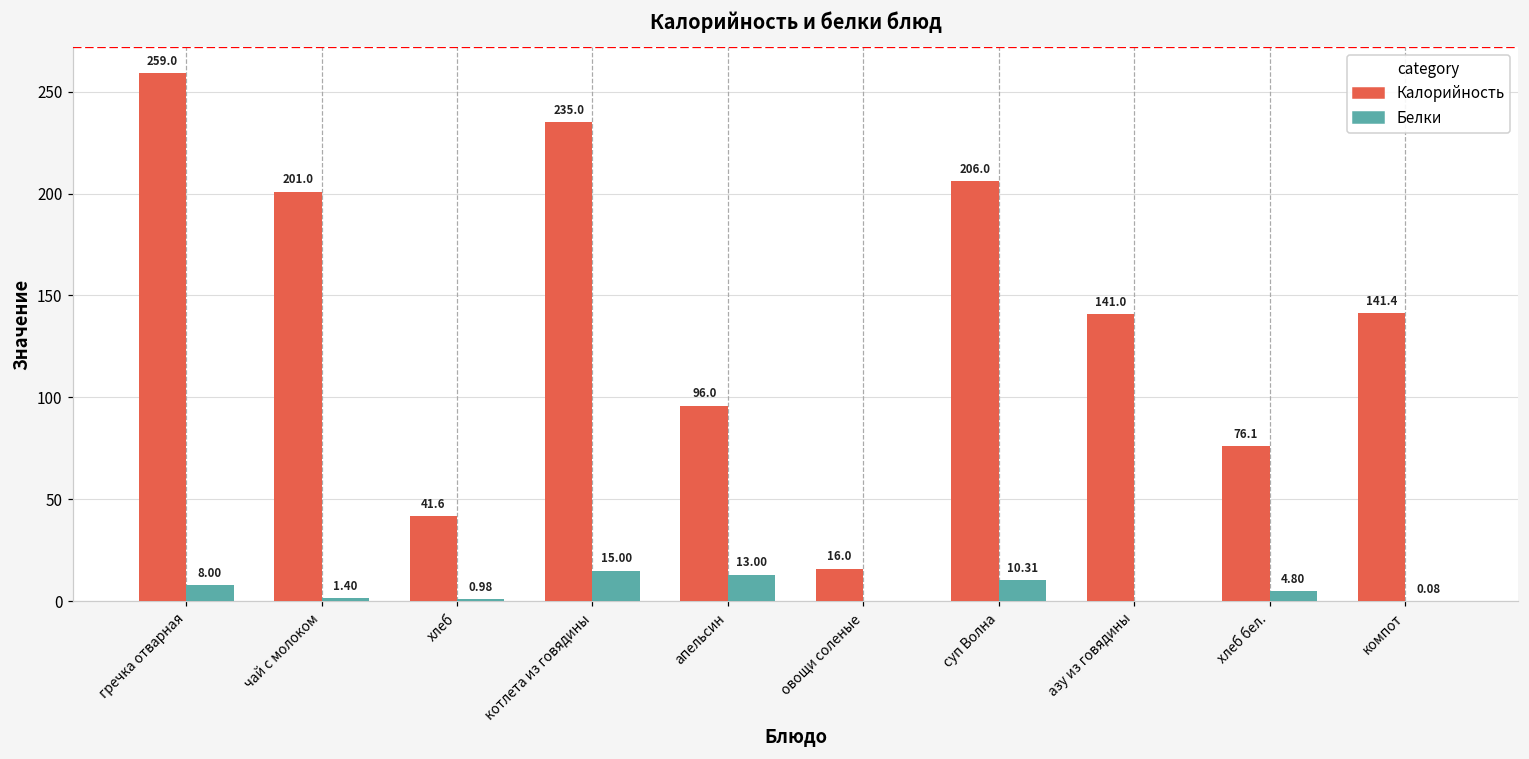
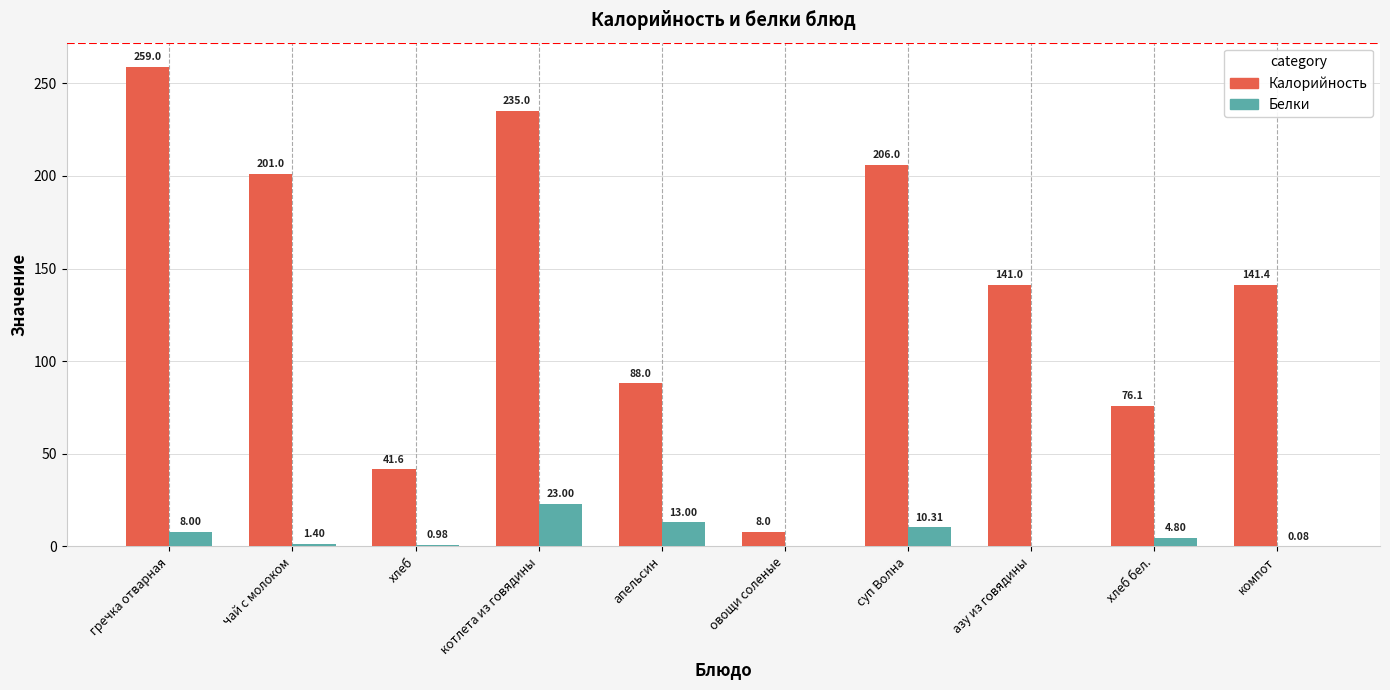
  {
    "Калорийность": {
      "гречка отварная": 259.0,
      "чай с молоком": 201.0,
      "хлеб": 41.6,
      "котлета из говядины": 235.0,
-     "апельсин": 96.0,
-     "овощи соленые": 16.0,
+     "апельсин": 88.0,
+     "овощи соленые": 8.0,
      "суп Волна": 206.0,
      "азу из говядины": 141.0,
      "хлеб бел.": 76.1,
      "компот": 141.4
    },
    "Белки": {
      "гречка отварная": 8.00,
      "чай с молоком": 1.40,
      "хлеб": 0.98,
-     "котлета из говядины": 15.00,
+     "котлета из говядины": 23.00,
      "апельсин": 13.00,
      "суп Волна": 10.31,
      "хлеб бел.": 4.80,
      "компот": 0.08
    }
  }
